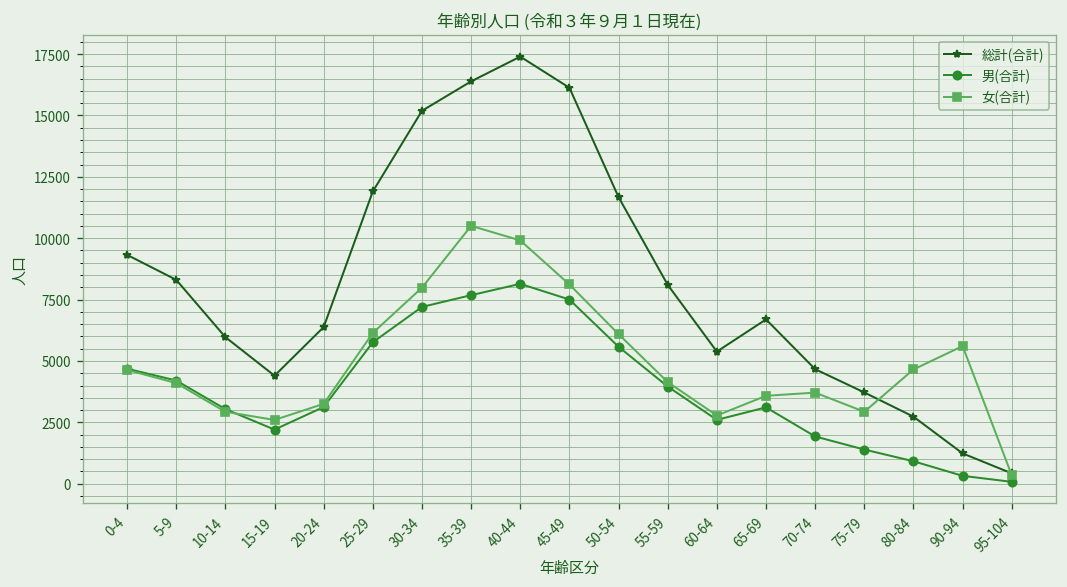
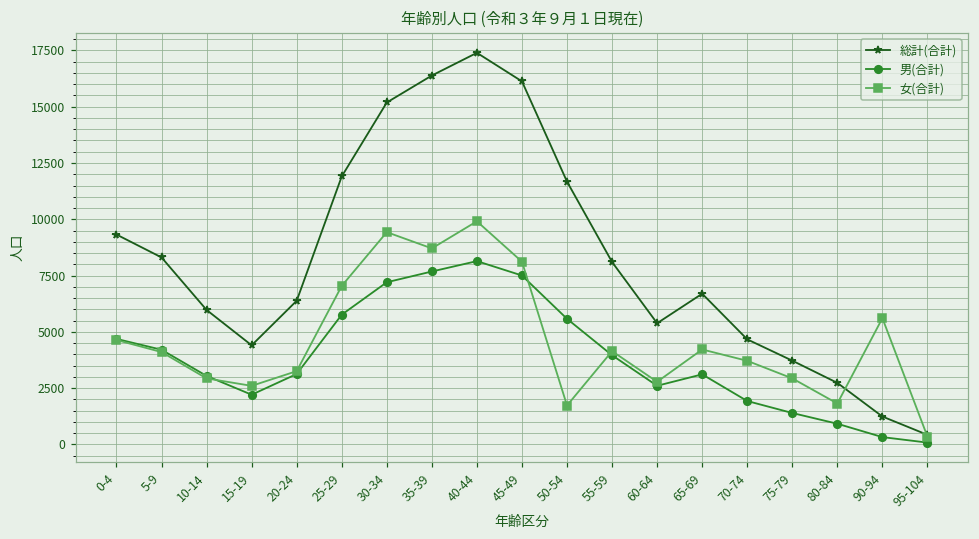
  {
    "女(合計)": {
      "15-19": 2600,
      "20-24": 3300,
-     "25-29": 6100,
-     "30-34": 8000,
-     "35-39": 10500,
+     "25-29": 7000,
+     "30-34": 9400,
+     "35-39": 8700,
      "40-44": 9900,
      "45-49": 8100,
-     "50-54": 6100,
+     "50-54": 1700,
      "55-59": 4100,
      "60-64": 2800,
-     "65-69": 3600,
+     "65-69": 4200,
      "70-74": 3700,
      "75-79": 2900,
-     "80-84": 4700,
+     "80-84": 1800,
      "90-94": 5600
    }
  }
